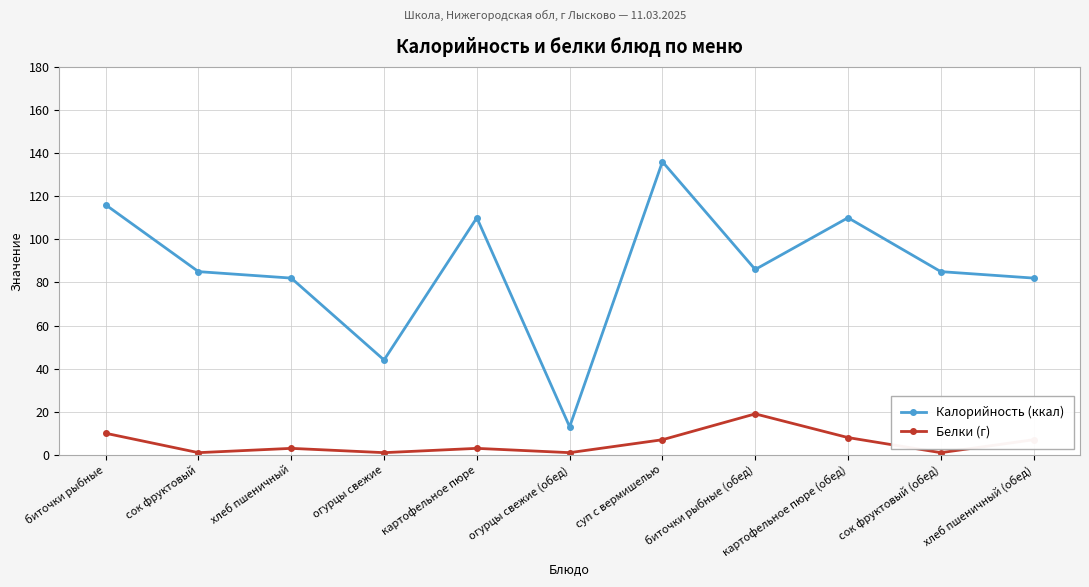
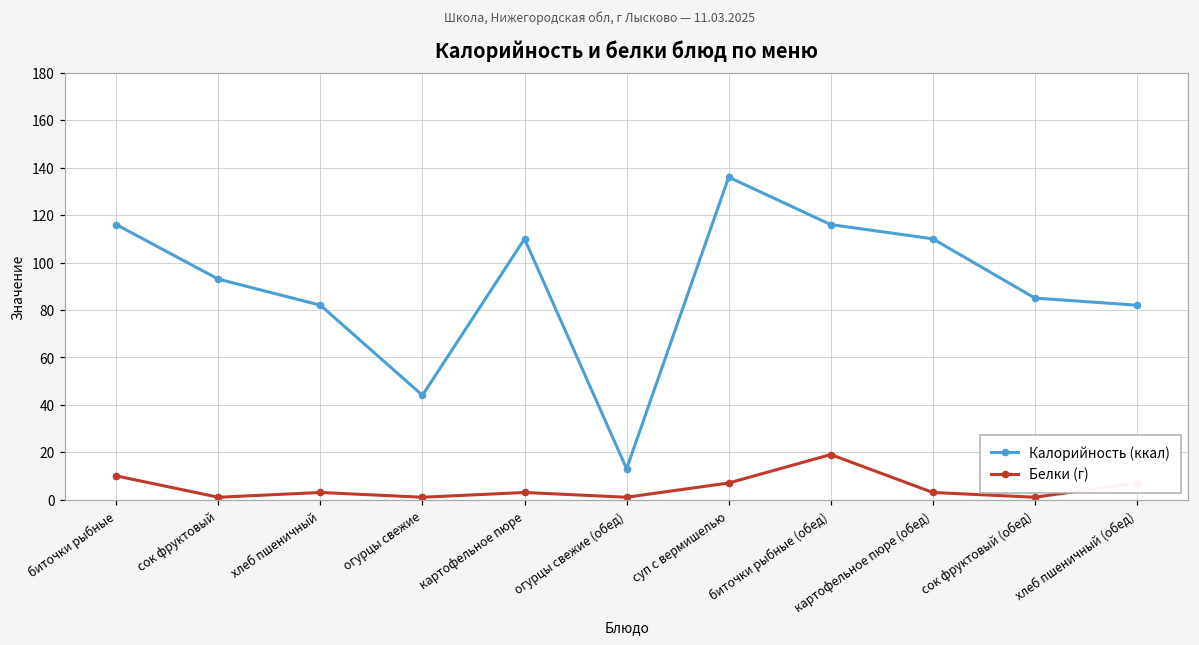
  {
    "Калорийность (ккал)": {
      "биточки рыбные": 116,
-     "сок фруктовый": 85,
+     "сок фруктовый": 93,
      "хлеб пшеничный": 82,
      "огурцы свежие": 44,
      "картофельное пюре": 110,
      "огурцы свежие (обед)": 13,
      "суп с вермишелью": 136,
-     "биточки рыбные (обед)": 86,
+     "биточки рыбные (обед)": 116,
      "картофельное пюре (обед)": 110,
      "сок фруктовый (обед)": 85,
      "хлеб пшеничный (обед)": 82
    },
    "Белки (г)": {
      "биточки рыбные": 10,
      "сок фруктовый": 1,
      "хлеб пшеничный": 3,
      "огурцы свежие": 1,
      "картофельное пюре": 3,
      "огурцы свежие (обед)": 1,
      "суп с вермишелью": 7,
      "биточки рыбные (обед)": 19,
-     "картофельное пюре (обед)": 8,
+     "картофельное пюре (обед)": 3,
      "сок фруктовый (обед)": 1
    }
  }
